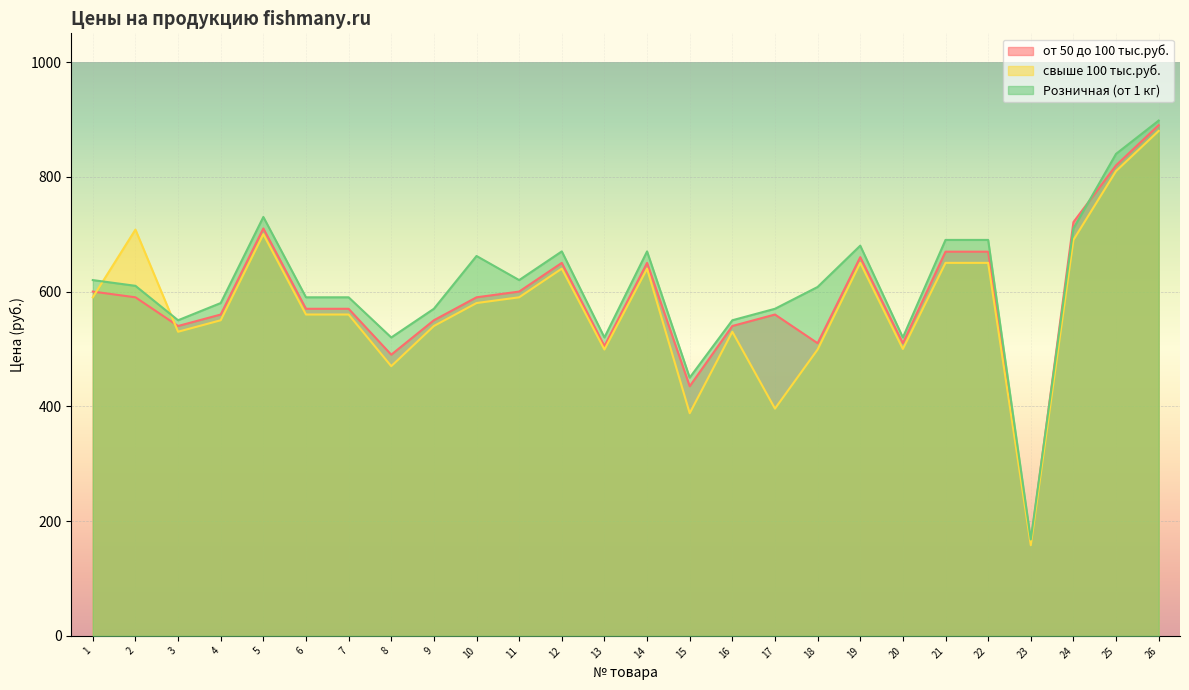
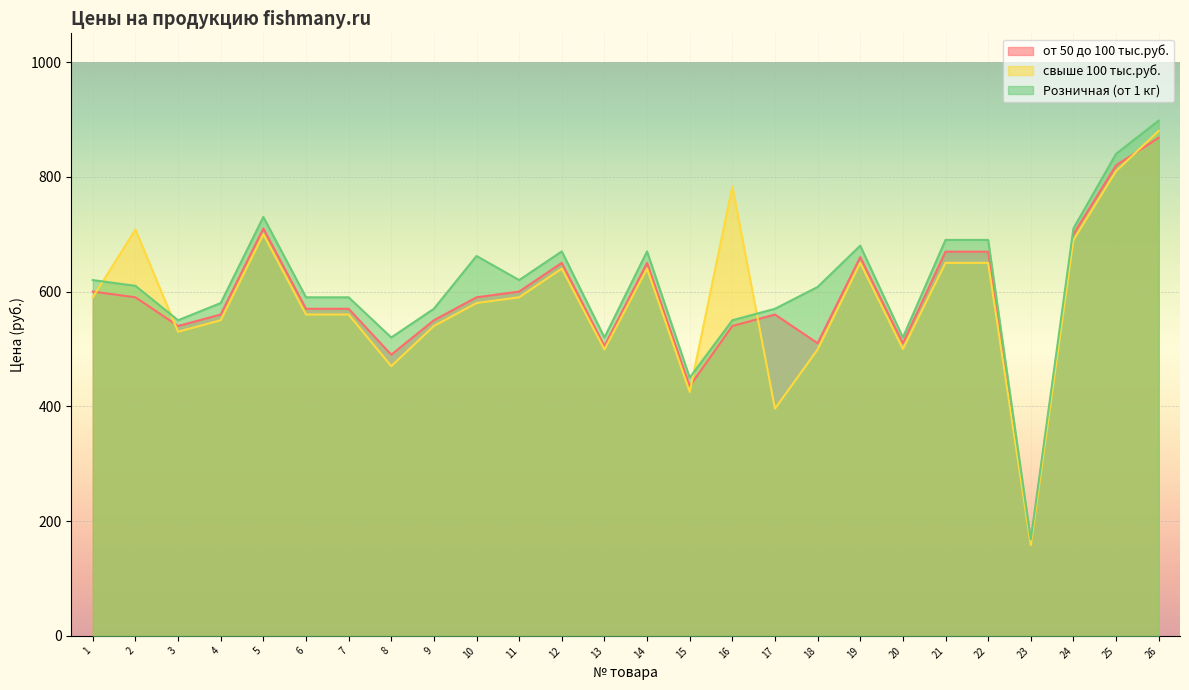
  {
    "от 50 до 100 тыс.руб.": {
      "1": 600,
      "2": 590,
      "3": 540,
      "4": 560,
      "5": 710,
      "6": 570,
      "7": 570,
      "8": 490,
      "9": 550,
      "10": 590,
      "11": 600,
      "12": 650,
      "13": 510,
      "14": 650,
      "15": 440,
      "16": 540,
      "17": 560,
      "18": 510,
      "19": 660,
      "20": 510,
      "21": 670,
      "22": 670,
      "23": 160,
-     "24": 720,
+     "24": 700,
      "25": 820,
-     "26": 890
+     "26": 870
    },
    "свыше 100 тыс.руб.": {
      "1": 590,
      "2": 710,
      "3": 530,
      "4": 550,
      "5": 700,
      "6": 560,
      "7": 560,
      "8": 470,
      "9": 540,
      "10": 580,
      "11": 590,
      "12": 640,
      "13": 500,
      "14": 640,
-     "15": 390,
-     "16": 530,
+     "15": 430,
+     "16": 780,
      "17": 400,
      "18": 500,
      "19": 650,
      "20": 500,
      "21": 650,
      "22": 650,
      "23": 160,
      "24": 690,
      "25": 810,
      "26": 880
    },
    "Розничная (от 1 кг)": {
      "1": 620,
      "2": 610,
      "3": 550,
      "4": 580,
      "5": 730,
      "6": 590,
      "7": 590,
      "8": 520,
      "9": 570,
      "10": 660,
      "11": 620,
      "12": 670,
      "13": 520,
      "14": 670,
      "15": 450,
      "16": 550,
      "17": 570,
      "18": 610,
      "19": 680,
      "20": 520,
      "21": 690,
      "22": 690,
      "23": 170,
      "24": 710,
      "25": 840,
      "26": 900
    }
  }
